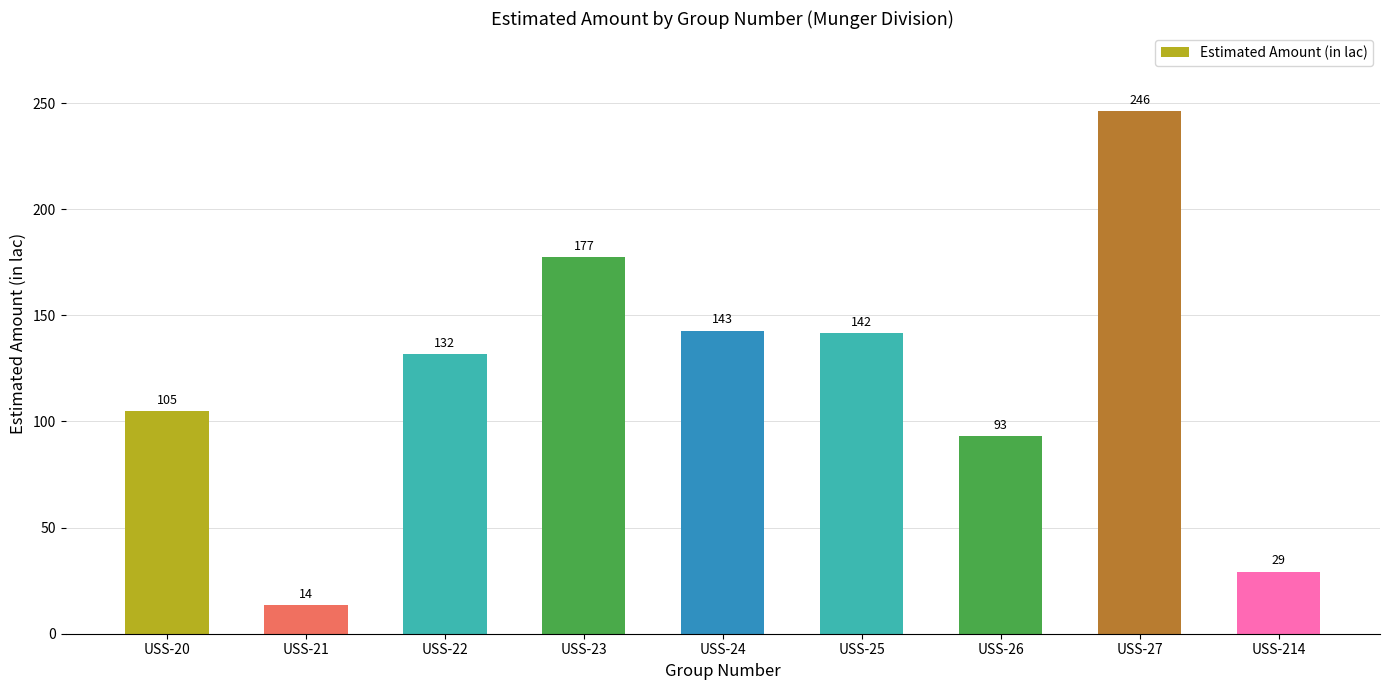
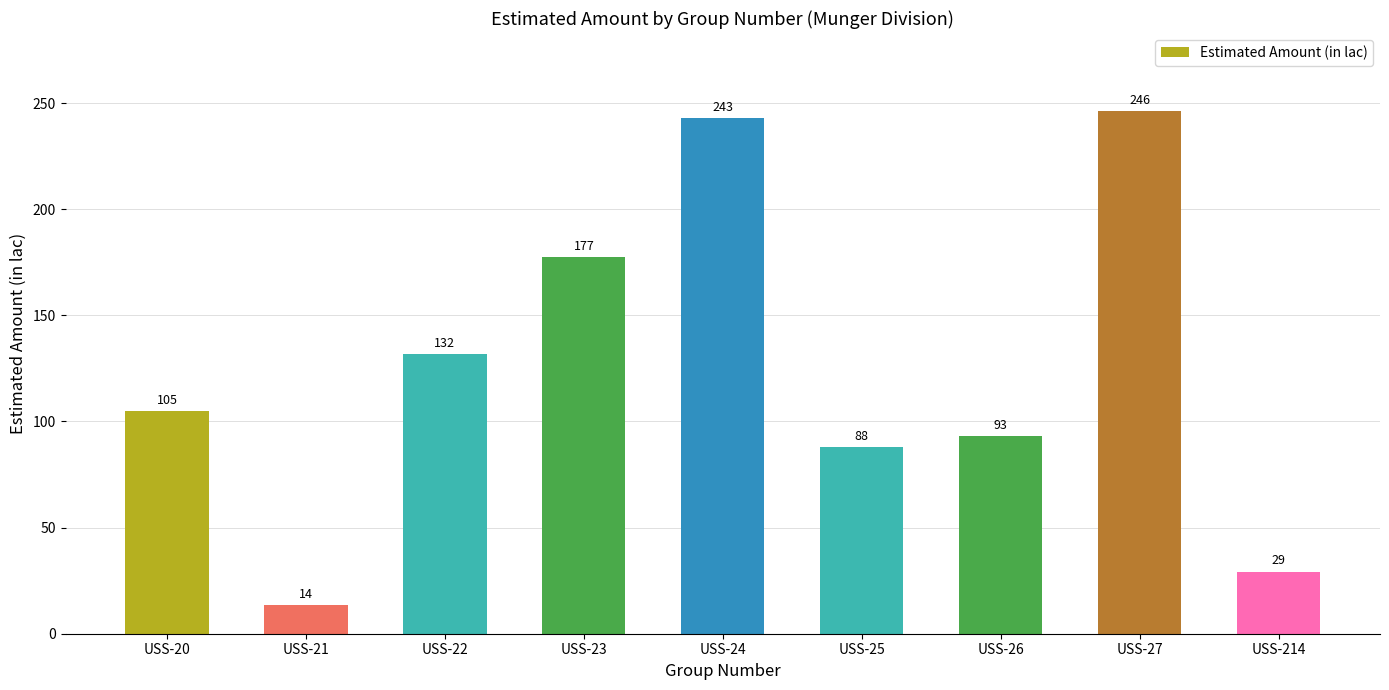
  {
    "USS-20": 105,
    "USS-21": 14,
    "USS-22": 132,
    "USS-23": 177,
-   "USS-24": 143,
-   "USS-25": 142,
+   "USS-24": 243,
+   "USS-25": 88,
    "USS-26": 93,
    "USS-27": 246,
    "USS-214": 29
  }
